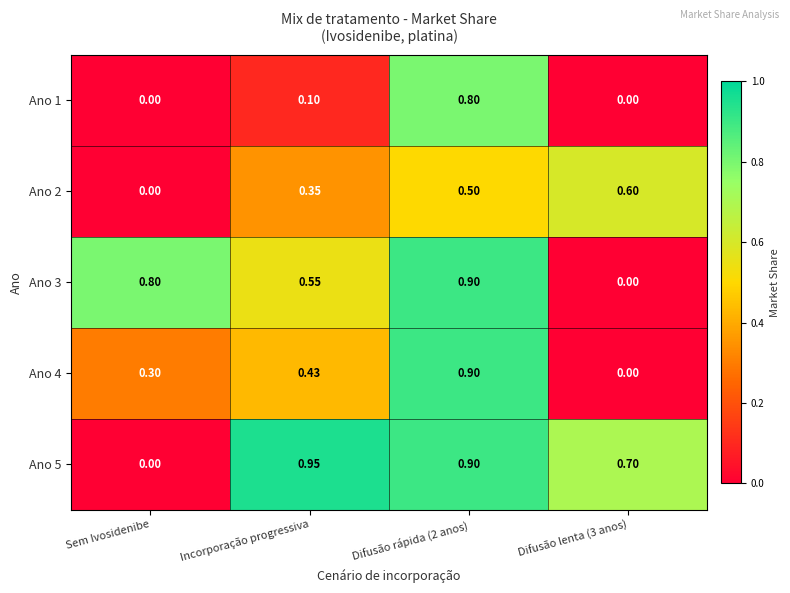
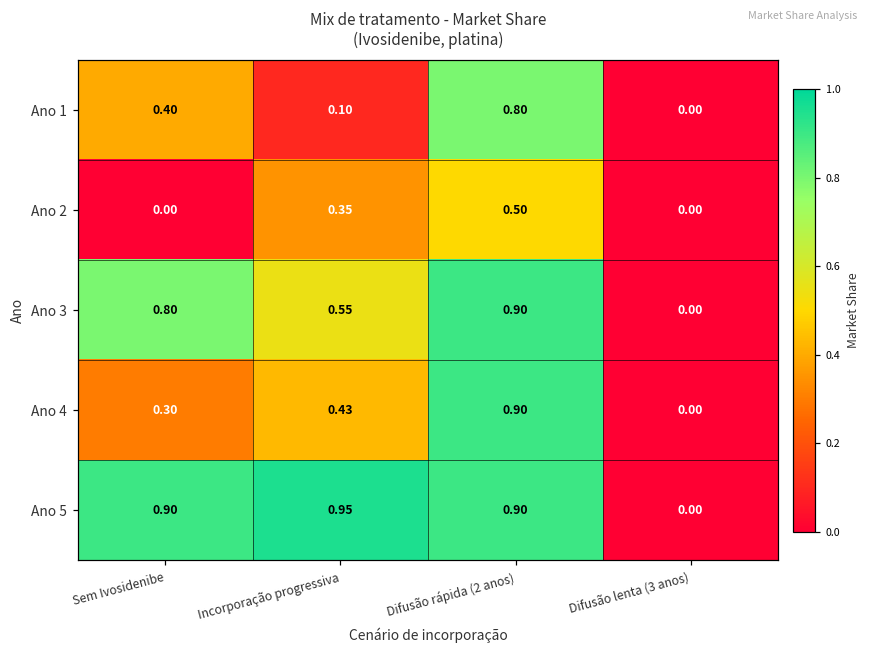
  {
    "Ano 1": {
-     "Sem Ivosidenibe": 0.00,
+     "Sem Ivosidenibe": 0.40,
      "Incorporação progressiva": 0.10,
      "Difusão rápida (2 anos)": 0.80,
      "Difusão lenta (3 anos)": 0.00
    },
    "Ano 2": {
      "Sem Ivosidenibe": 0.00,
      "Incorporação progressiva": 0.35,
      "Difusão rápida (2 anos)": 0.50,
-     "Difusão lenta (3 anos)": 0.60
+     "Difusão lenta (3 anos)": 0.00
    },
    "Ano 3": {
      "Sem Ivosidenibe": 0.80,
      "Incorporação progressiva": 0.55,
      "Difusão rápida (2 anos)": 0.90,
      "Difusão lenta (3 anos)": 0.00
    },
    "Ano 4": {
      "Sem Ivosidenibe": 0.30,
      "Incorporação progressiva": 0.43,
      "Difusão rápida (2 anos)": 0.90,
      "Difusão lenta (3 anos)": 0.00
    },
    "Ano 5": {
-     "Sem Ivosidenibe": 0.00,
+     "Sem Ivosidenibe": 0.90,
      "Incorporação progressiva": 0.95,
      "Difusão rápida (2 anos)": 0.90,
-     "Difusão lenta (3 anos)": 0.70
+     "Difusão lenta (3 anos)": 0.00
    }
  }
